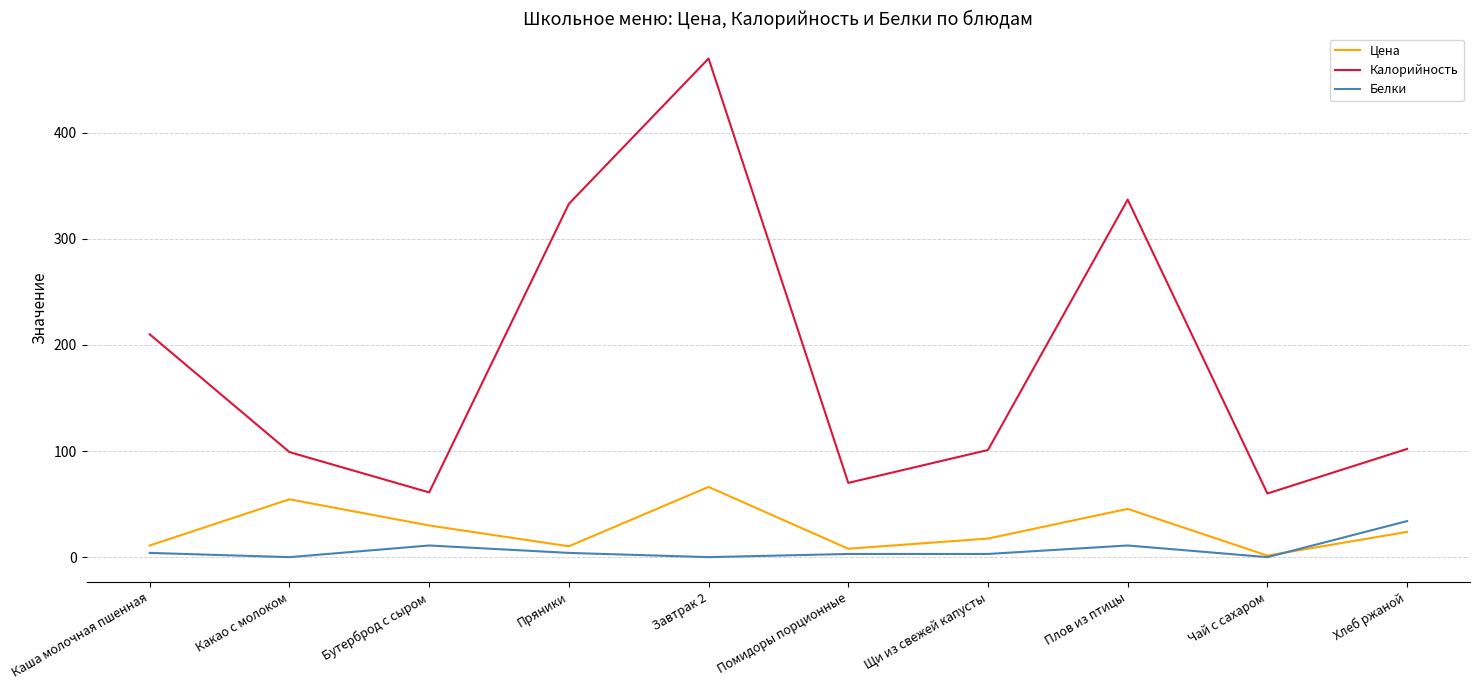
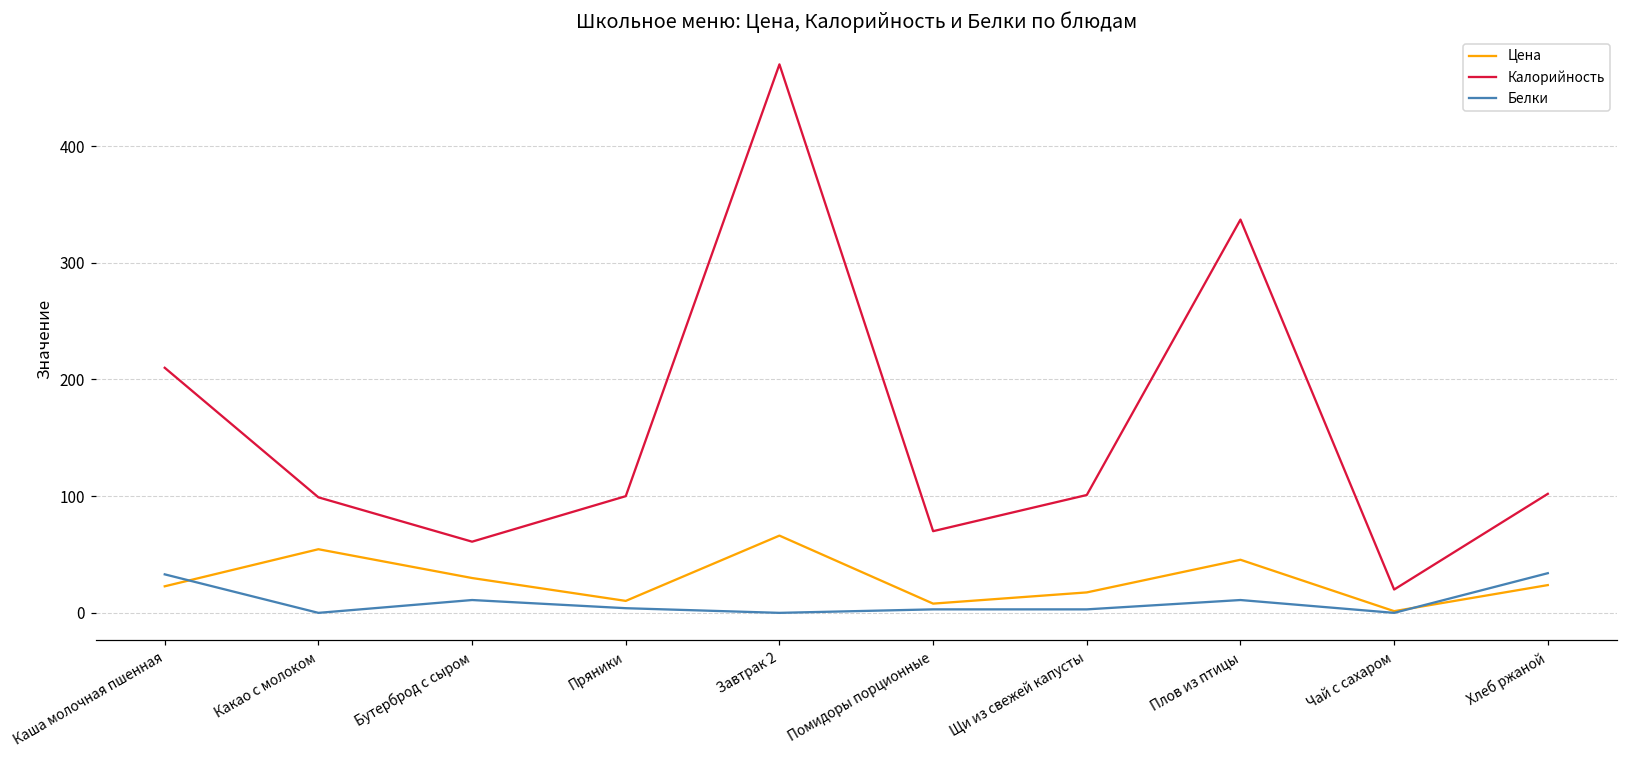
  {
    "Цена": {
-     "Каша молочная пшенная": 11,
+     "Каша молочная пшенная": 23,
      "Какао с молоком": 55,
      "Бутерброд с сыром": 30,
      "Пряники": 10,
      "Завтрак 2": 66,
      "Помидоры порционные": 8,
      "Щи из свежей капусты": 18,
      "Плов из птицы": 46,
      "Хлеб ржаной": 24
    },
    "Калорийность": {
      "Каша молочная пшенная": 210,
      "Какао с молоком": 99,
      "Бутерброд с сыром": 61,
-     "Пряники": 333,
+     "Пряники": 100,
      "Завтрак 2": 470,
      "Помидоры порционные": 70,
      "Щи из свежей капусты": 101,
      "Плов из птицы": 337,
-     "Чай с сахаром": 60,
+     "Чай с сахаром": 20,
      "Хлеб ржаной": 102
    },
    "Белки": {
-     "Каша молочная пшенная": 4,
+     "Каша молочная пшенная": 33,
      "Какао с молоком": 0,
      "Бутерброд с сыром": 11,
      "Пряники": 4,
      "Завтрак 2": 0,
      "Помидоры порционные": 3,
      "Щи из свежей капусты": 3,
      "Плов из птицы": 11,
      "Хлеб ржаной": 34
    }
  }
